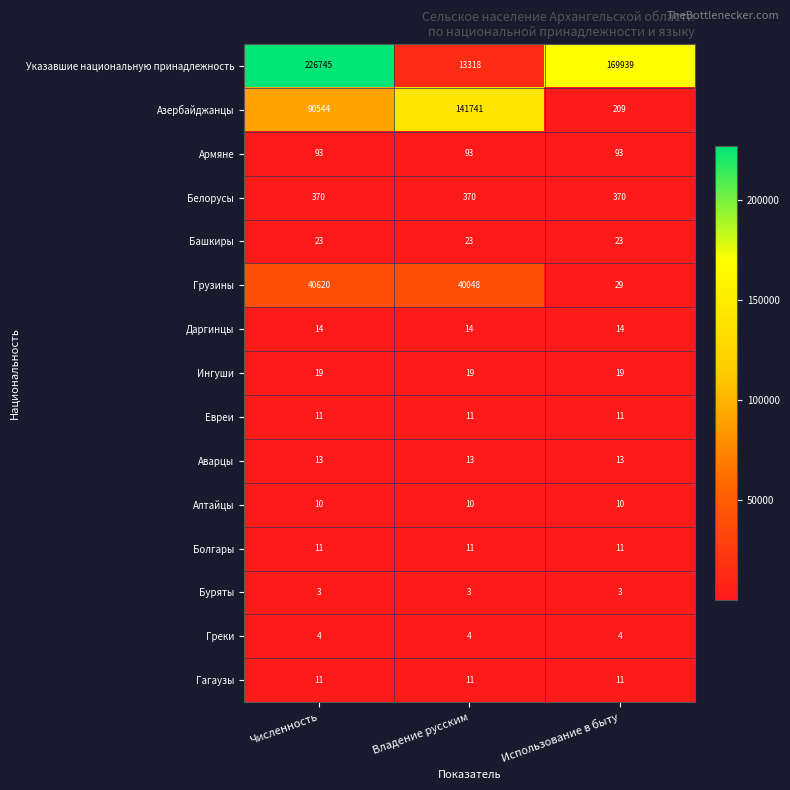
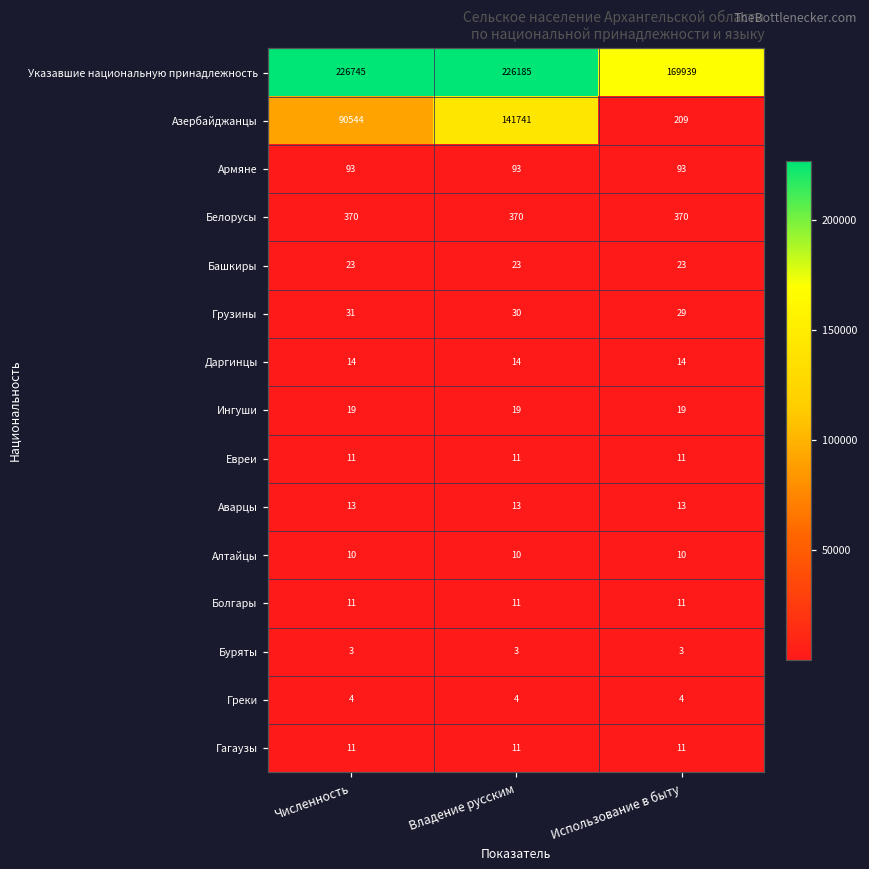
  {
    "Указавшие национальную принадлежность": {
      "Численность": 226745,
-     "Владение русским": 13318,
+     "Владение русским": 226185,
      "Использование в быту": 169939
    },
    "Азербайджанцы": {
      "Численность": 90544,
      "Владение русским": 141741,
      "Использование в быту": 209
    },
    "Армяне": {
      "Численность": 93,
      "Владение русским": 93,
      "Использование в быту": 93
    },
    "Белорусы": {
      "Численность": 370,
      "Владение русским": 370,
      "Использование в быту": 370
    },
    "Башкиры": {
      "Численность": 23,
      "Владение русским": 23,
      "Использование в быту": 23
    },
    "Грузины": {
-     "Численность": 40620,
-     "Владение русским": 40048,
+     "Численность": 31,
+     "Владение русским": 30,
      "Использование в быту": 29
    },
    "Даргинцы": {
      "Численность": 14,
      "Владение русским": 14,
      "Использование в быту": 14
    },
    "Ингуши": {
      "Численность": 19,
      "Владение русским": 19,
      "Использование в быту": 19
    },
    "Евреи": {
      "Численность": 11,
      "Владение русским": 11,
      "Использование в быту": 11
    },
    "Аварцы": {
      "Численность": 13,
      "Владение русским": 13,
      "Использование в быту": 13
    },
    "Алтайцы": {
      "Численность": 10,
      "Владение русским": 10,
      "Использование в быту": 10
    },
    "Болгары": {
      "Численность": 11,
      "Владение русским": 11,
      "Использование в быту": 11
    },
    "Буряты": {
      "Численность": 3,
      "Владение русским": 3,
      "Использование в быту": 3
    },
    "Греки": {
      "Численность": 4,
      "Владение русским": 4,
      "Использование в быту": 4
    },
    "Гагаузы": {
      "Численность": 11,
      "Владение русским": 11,
      "Использование в быту": 11
    }
  }
